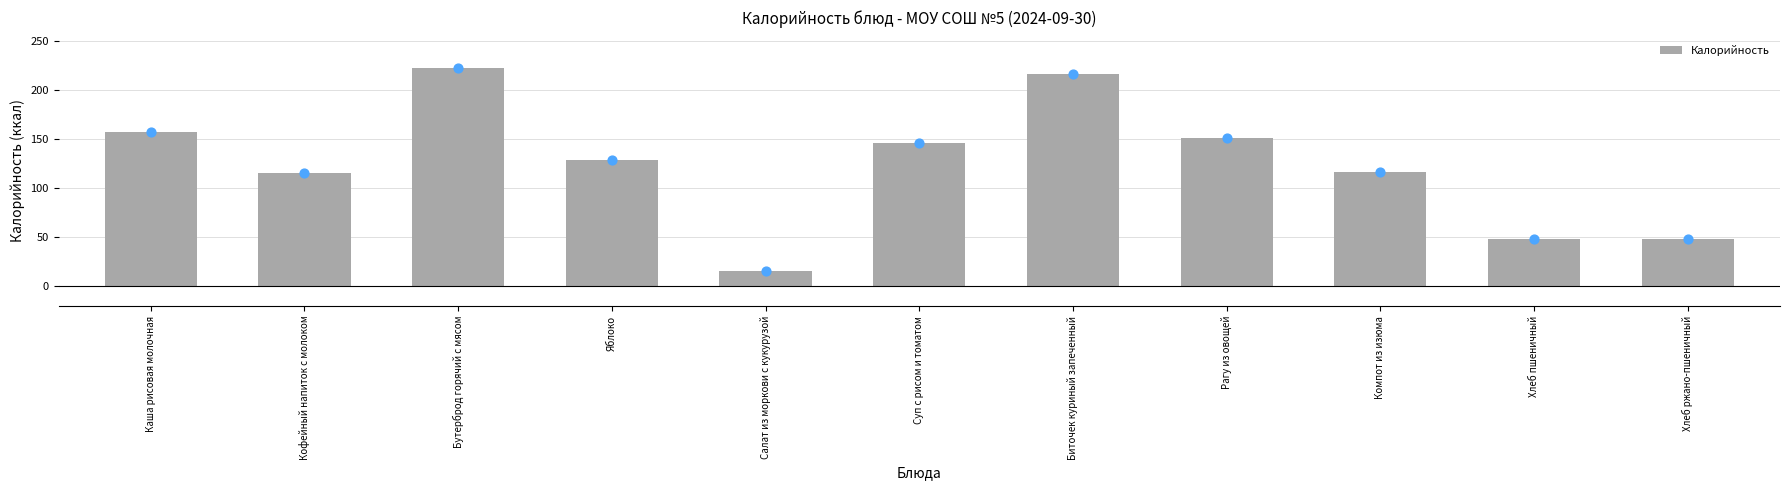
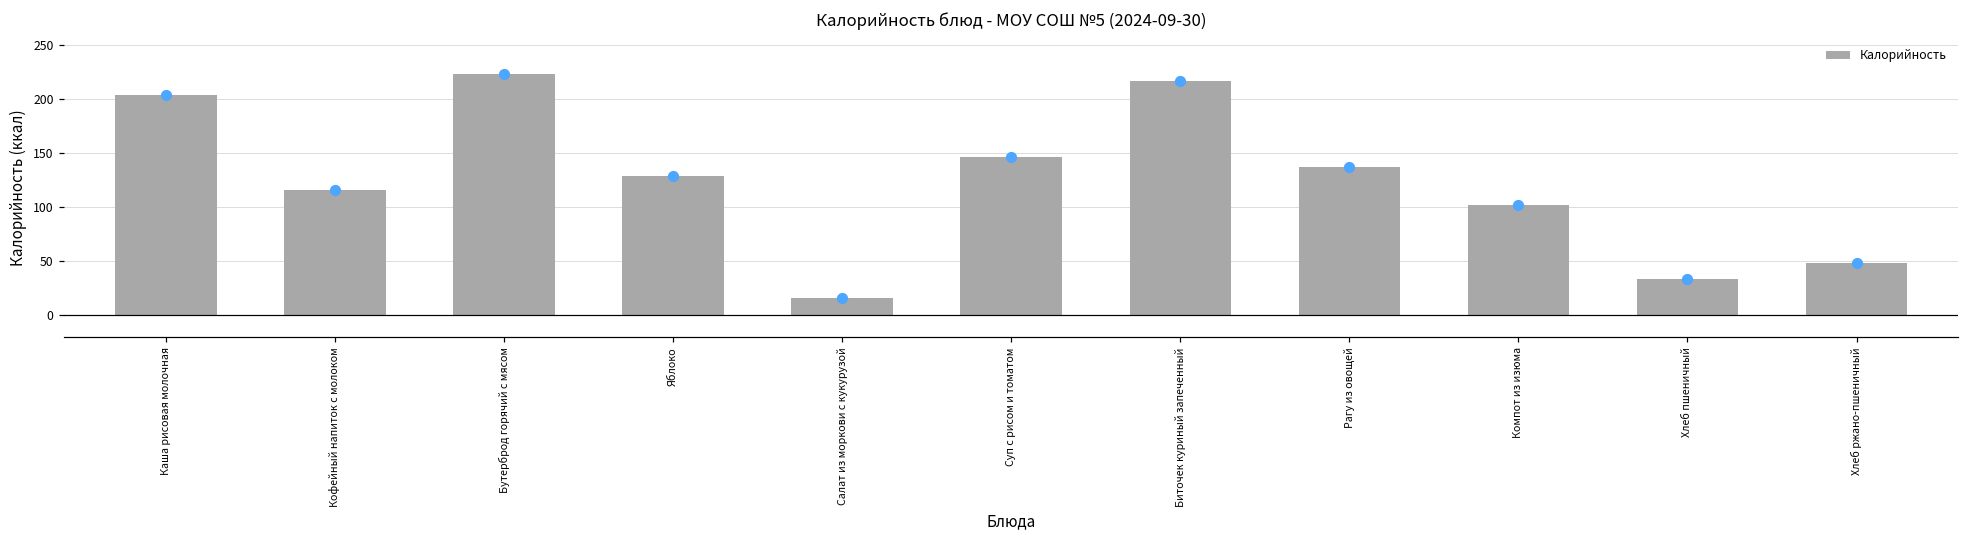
  {
-   "Каша рисовая молочная": 160,
+   "Каша рисовая молочная": 200,
    "Кофейный напиток с молоком": 120,
    "Бутерброд горячий с мясом": 220,
    "Яблоко": 130,
    "Салат из моркови с кукурузой": 20,
    "Суп с рисом и томатом": 150,
    "Биточек куриный запеченный": 220,
-   "Рагу из овощей": 150,
-   "Компот из изюма": 120,
-   "Хлеб пшеничный": 50,
+   "Рагу из овощей": 140,
+   "Компот из изюма": 100,
+   "Хлеб пшеничный": 30,
    "Хлеб ржано-пшеничный": 50
  }
